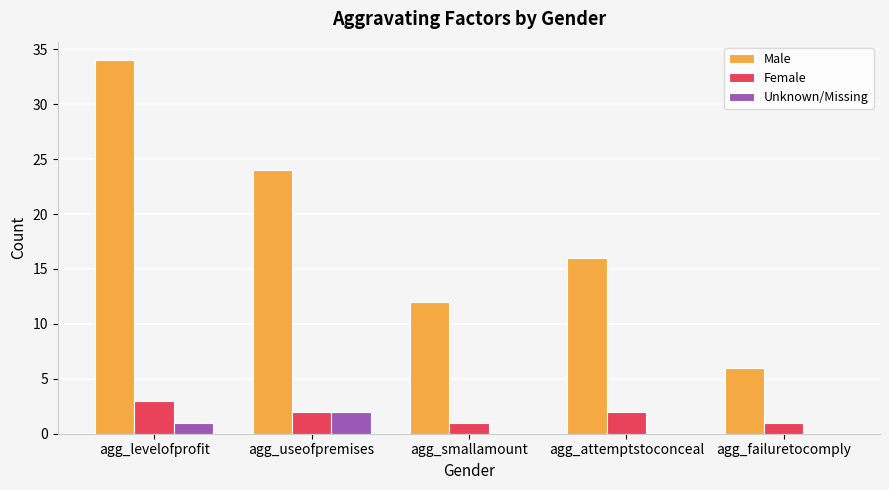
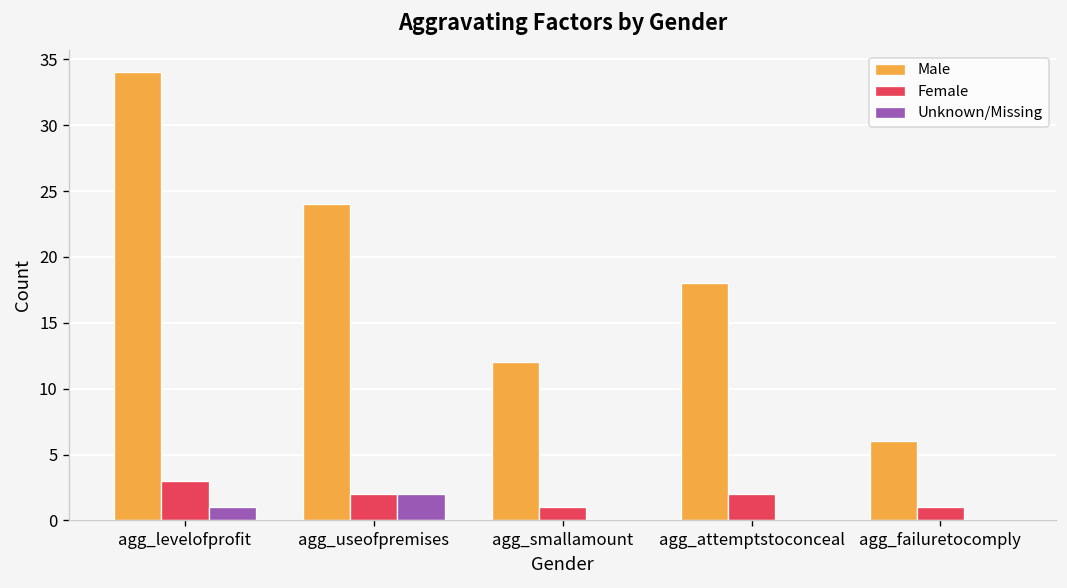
  {
    "Male": {
      "agg_levelofprofit": 34,
      "agg_useofpremises": 24,
      "agg_smallamount": 12,
-     "agg_attemptstoconceal": 16,
+     "agg_attemptstoconceal": 18,
      "agg_failuretocomply": 6
    },
    "Female": {
      "agg_levelofprofit": 3,
      "agg_useofpremises": 2,
      "agg_smallamount": 1,
      "agg_attemptstoconceal": 2,
      "agg_failuretocomply": 1
    },
    "Unknown/Missing": {
      "agg_levelofprofit": 1,
      "agg_useofpremises": 2,
      "agg_smallamount": 0,
      "agg_attemptstoconceal": 0,
      "agg_failuretocomply": 0
    }
  }
